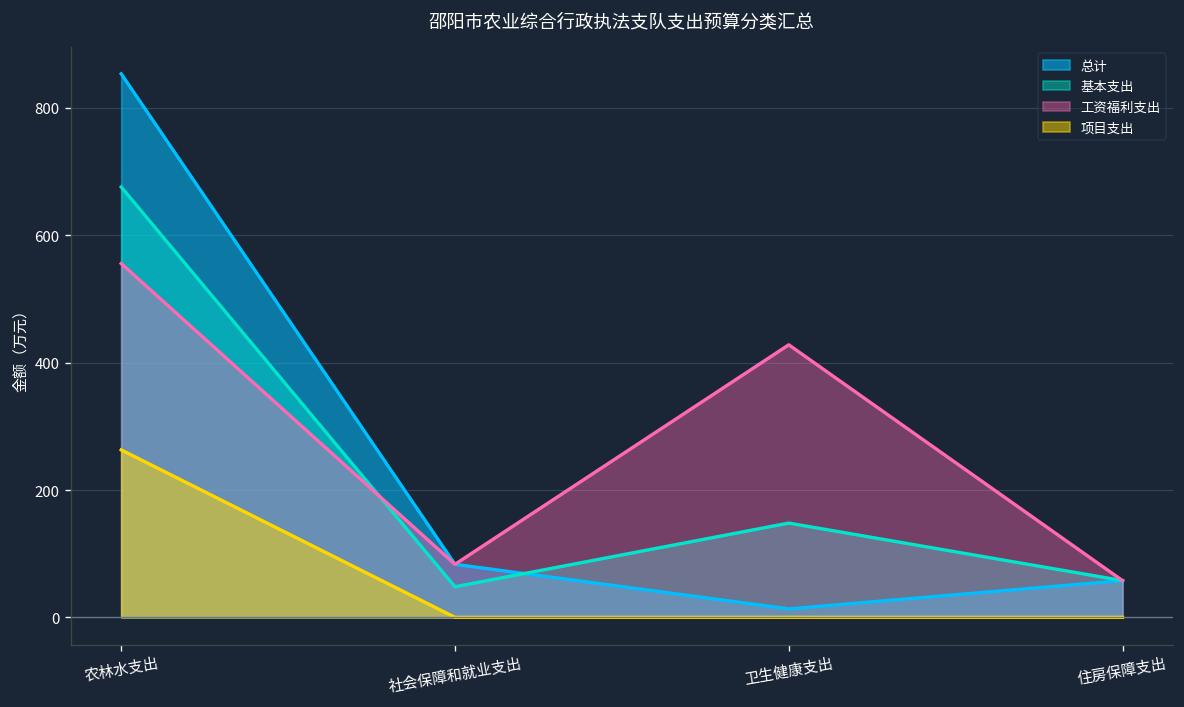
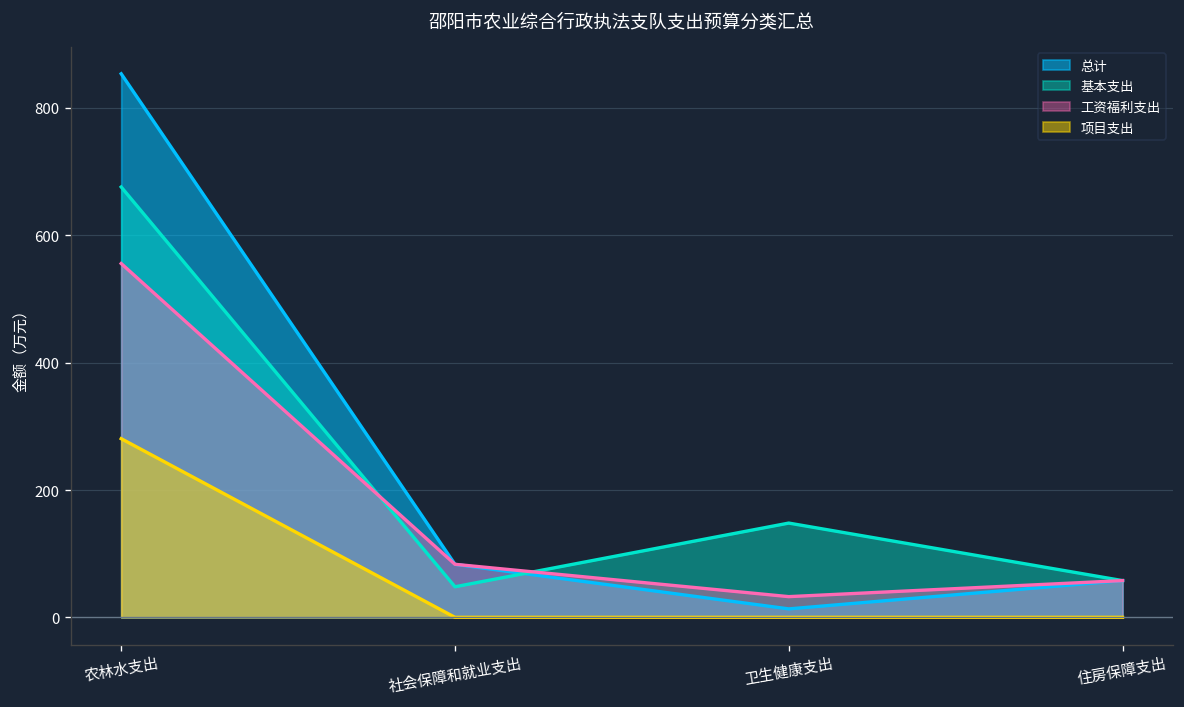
  {
    "总计": {
      "农林水支出": 850,
      "卫生健康支出": 10
    },
    "基本支出": {
      "农林水支出": 680,
      "社会保障和就业支出": 50,
      "卫生健康支出": 150
    },
    "工资福利支出": {
      "农林水支出": 560,
-     "卫生健康支出": 430
+     "卫生健康支出": 30
    },
    "项目支出": {
-     "农林水支出": 260,
+     "农林水支出": 280,
      "社会保障和就业支出": 0,
      "卫生健康支出": 0,
      "住房保障支出": 0
    }
  }
